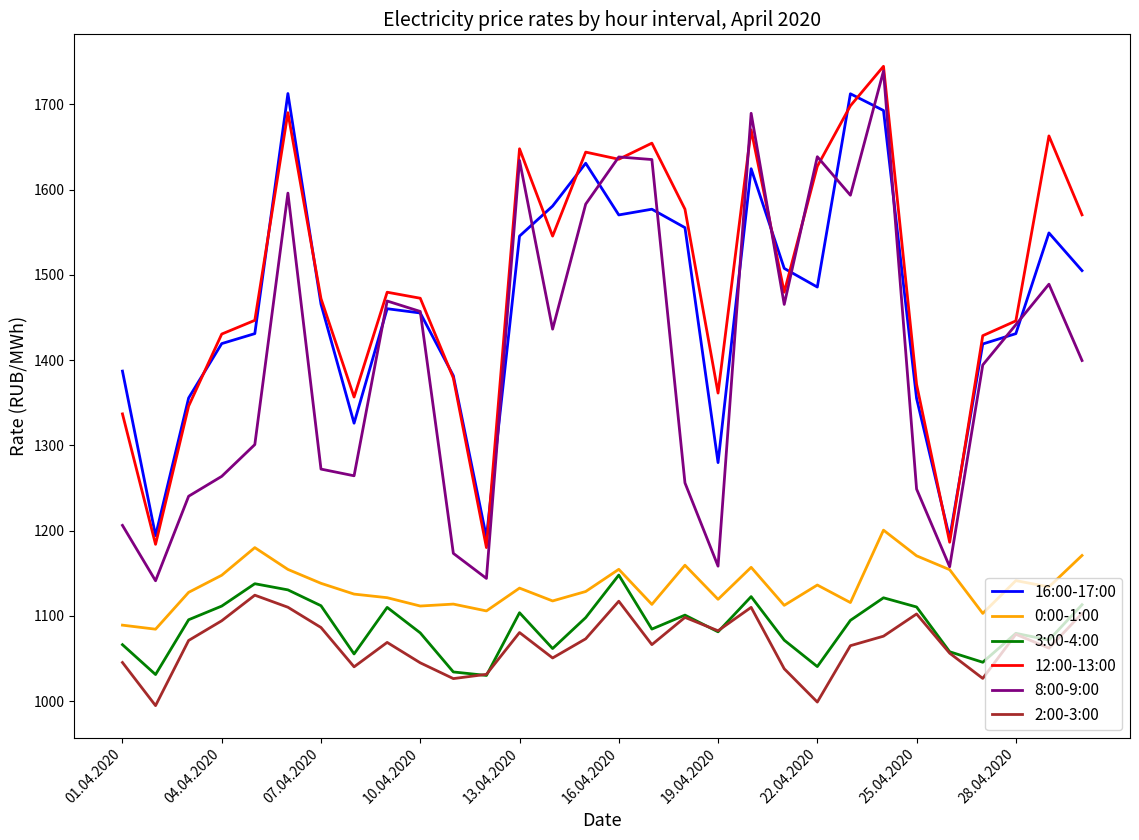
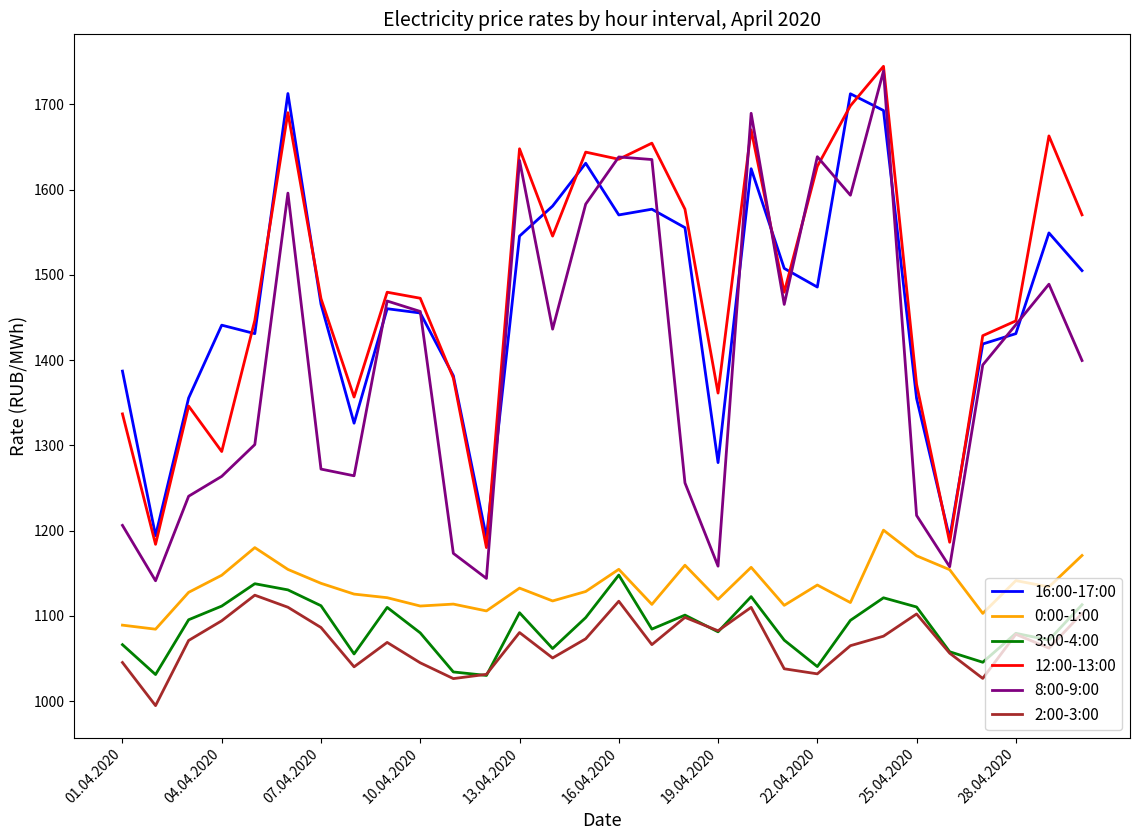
  {
    "16:00-17:00": {
      "01.04.2020": 1390,
-     "04.04.2020": 1420,
+     "04.04.2020": 1440,
      "07.04.2020": 1470,
      "13.04.2020": 1550,
      "16.04.2020": 1570,
      "19.04.2020": 1280,
      "22.04.2020": 1490,
      "25.04.2020": 1360,
      "28.04.2020": 1430
    },
    "0:00-1:00": {
      "01.04.2020": 1090,
      "04.04.2020": 1150,
      "07.04.2020": 1140,
      "10.04.2020": 1110,
      "13.04.2020": 1130,
      "16.04.2020": 1150,
      "19.04.2020": 1120,
      "22.04.2020": 1140,
      "25.04.2020": 1170
    },
    "3:00-4:00": {
      "01.04.2020": 1070,
      "04.04.2020": 1110,
      "07.04.2020": 1110,
      "10.04.2020": 1080,
      "13.04.2020": 1100,
      "16.04.2020": 1150,
      "22.04.2020": 1040,
      "25.04.2020": 1110
    },
    "12:00-13:00": {
      "01.04.2020": 1340,
-     "04.04.2020": 1430,
+     "04.04.2020": 1290,
      "07.04.2020": 1470,
      "10.04.2020": 1470,
      "13.04.2020": 1650,
      "19.04.2020": 1360,
      "22.04.2020": 1630,
      "25.04.2020": 1370,
      "28.04.2020": 1450
    },
    "8:00-9:00": {
      "01.04.2020": 1210,
      "04.04.2020": 1260,
      "07.04.2020": 1270,
      "13.04.2020": 1630,
      "19.04.2020": 1160,
      "22.04.2020": 1640,
-     "25.04.2020": 1250,
+     "25.04.2020": 1220,
      "28.04.2020": 1440
    },
    "2:00-3:00": {
      "01.04.2020": 1050,
      "04.04.2020": 1090,
      "07.04.2020": 1090,
      "10.04.2020": 1050,
      "13.04.2020": 1080,
      "16.04.2020": 1120,
-     "22.04.2020": 1000,
+     "22.04.2020": 1030,
      "25.04.2020": 1100
    }
  }
